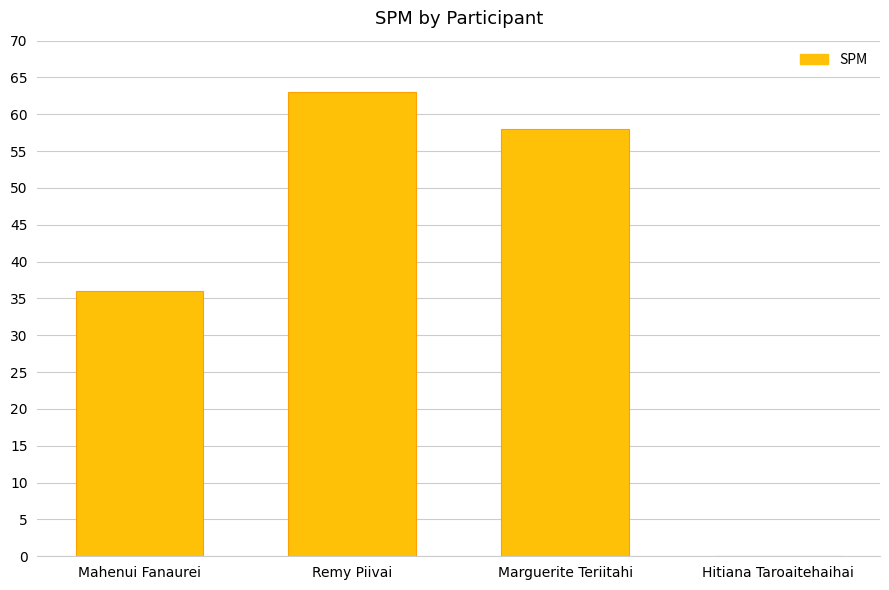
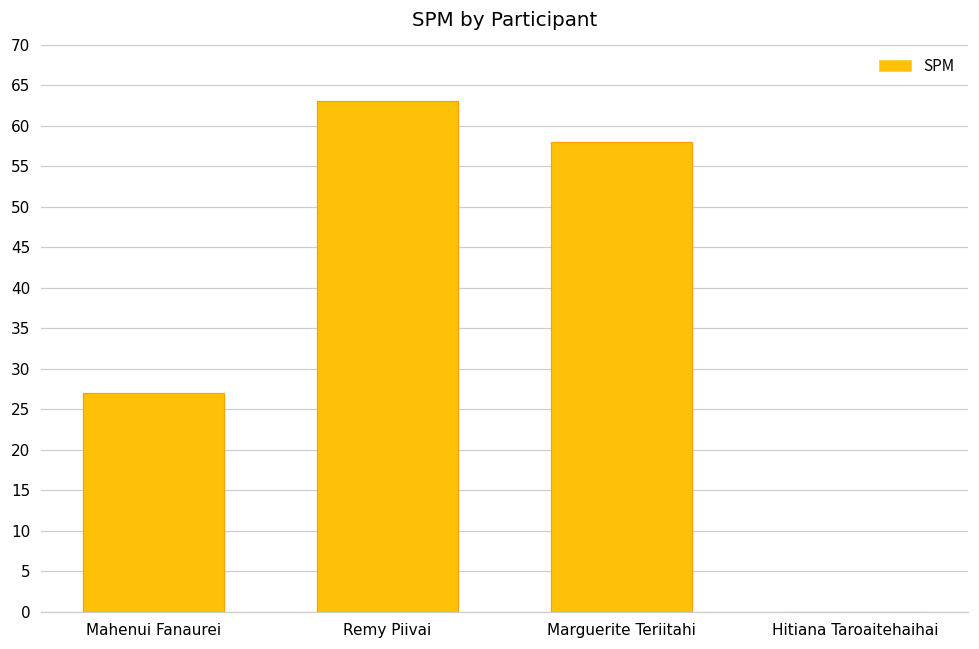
  {
-   "Mahenui Fanaurei": 36,
+   "Mahenui Fanaurei": 27,
    "Remy Piivai": 63,
    "Marguerite Teriitahi": 58,
    "Hitiana Taroaitehaihai": 0
  }
